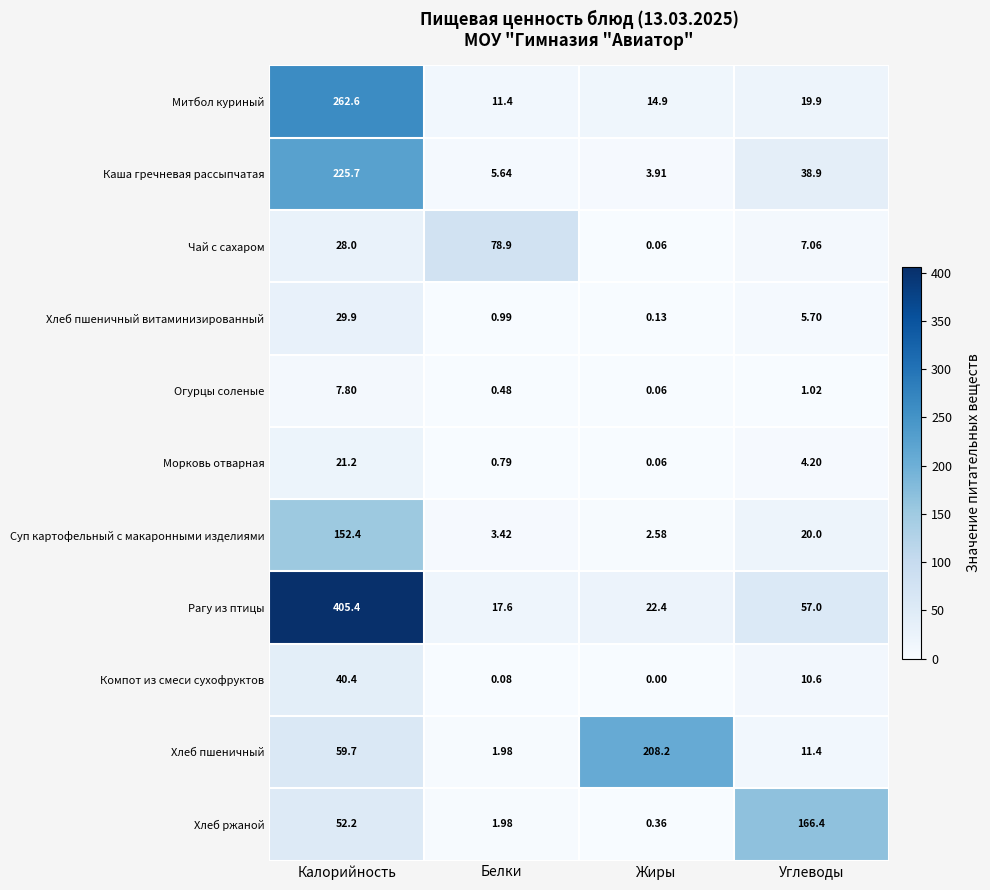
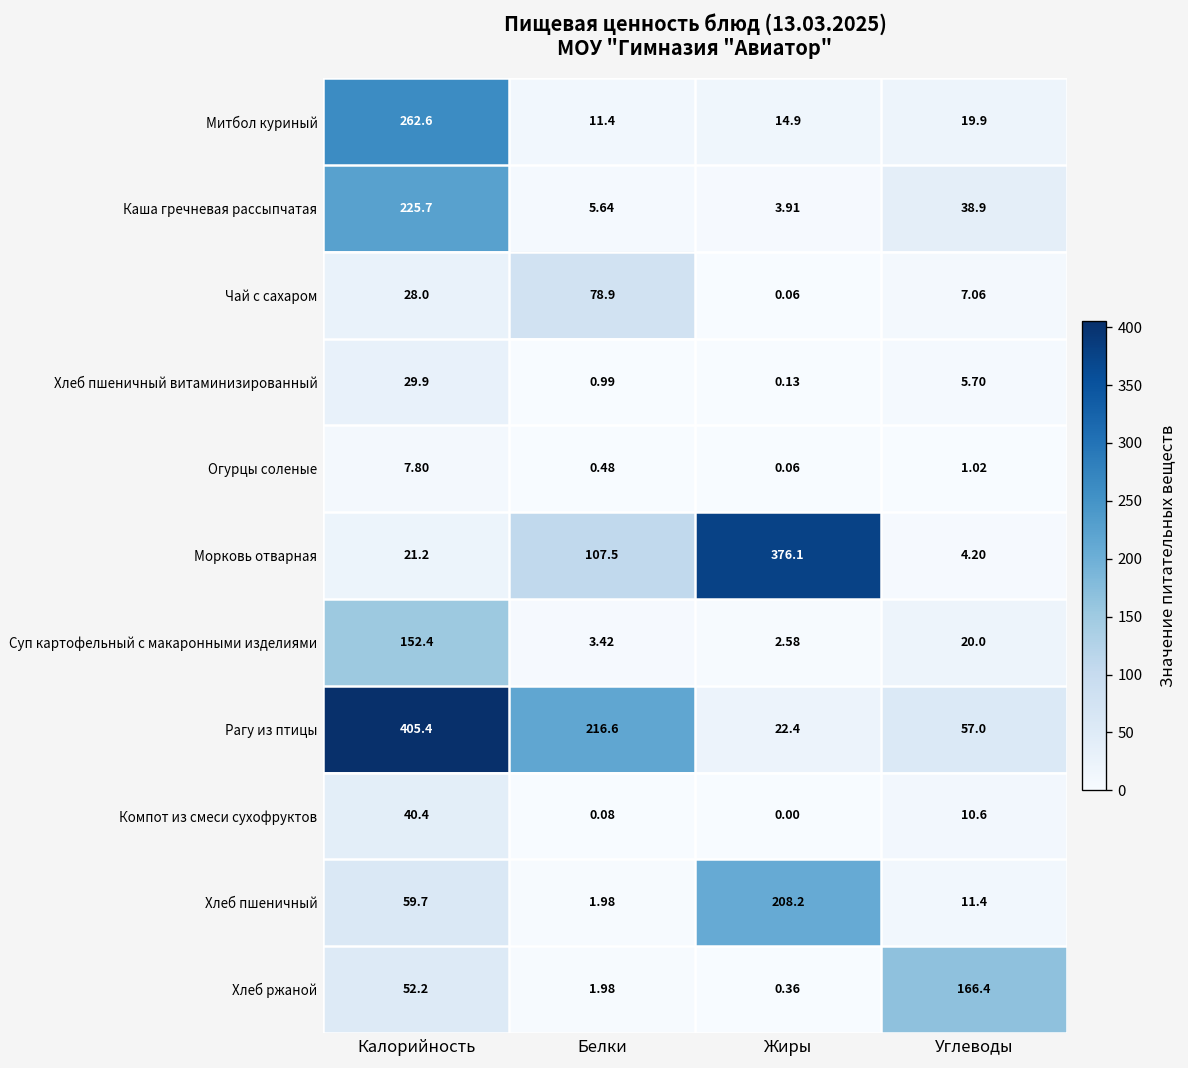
  {
    "Митбол куриный": {
      "Калорийность": 262.6,
      "Белки": 11.4,
      "Жиры": 14.9,
      "Углеводы": 19.9
    },
    "Каша гречневая рассыпчатая": {
      "Калорийность": 225.7,
      "Белки": 5.64,
      "Жиры": 3.91,
      "Углеводы": 38.9
    },
    "Чай с сахаром": {
      "Калорийность": 28.0,
      "Белки": 78.9,
      "Жиры": 0.06,
      "Углеводы": 7.06
    },
    "Хлеб пшеничный витаминизированный": {
      "Калорийность": 29.9,
      "Белки": 0.99,
      "Жиры": 0.13,
      "Углеводы": 5.70
    },
    "Огурцы соленые": {
      "Калорийность": 7.80,
      "Белки": 0.48,
      "Жиры": 0.06,
      "Углеводы": 1.02
    },
    "Морковь отварная": {
      "Калорийность": 21.2,
-     "Белки": 0.79,
-     "Жиры": 0.06,
+     "Белки": 107.5,
+     "Жиры": 376.1,
      "Углеводы": 4.20
    },
    "Суп картофельный с макаронными изделиями": {
      "Калорийность": 152.4,
      "Белки": 3.42,
      "Жиры": 2.58,
      "Углеводы": 20.0
    },
    "Рагу из птицы": {
      "Калорийность": 405.4,
-     "Белки": 17.6,
+     "Белки": 216.6,
      "Жиры": 22.4,
      "Углеводы": 57.0
    },
    "Компот из смеси сухофруктов": {
      "Калорийность": 40.4,
      "Белки": 0.08,
      "Жиры": 0.00,
      "Углеводы": 10.6
    },
    "Хлеб пшеничный": {
      "Калорийность": 59.7,
      "Белки": 1.98,
      "Жиры": 208.2,
      "Углеводы": 11.4
    },
    "Хлеб ржаной": {
      "Калорийность": 52.2,
      "Белки": 1.98,
      "Жиры": 0.36,
      "Углеводы": 166.4
    }
  }
